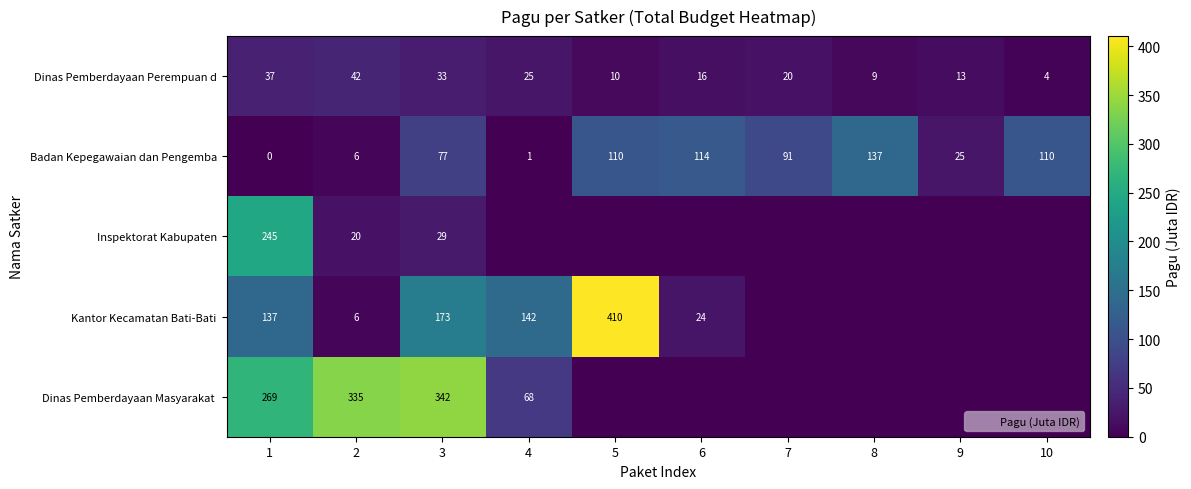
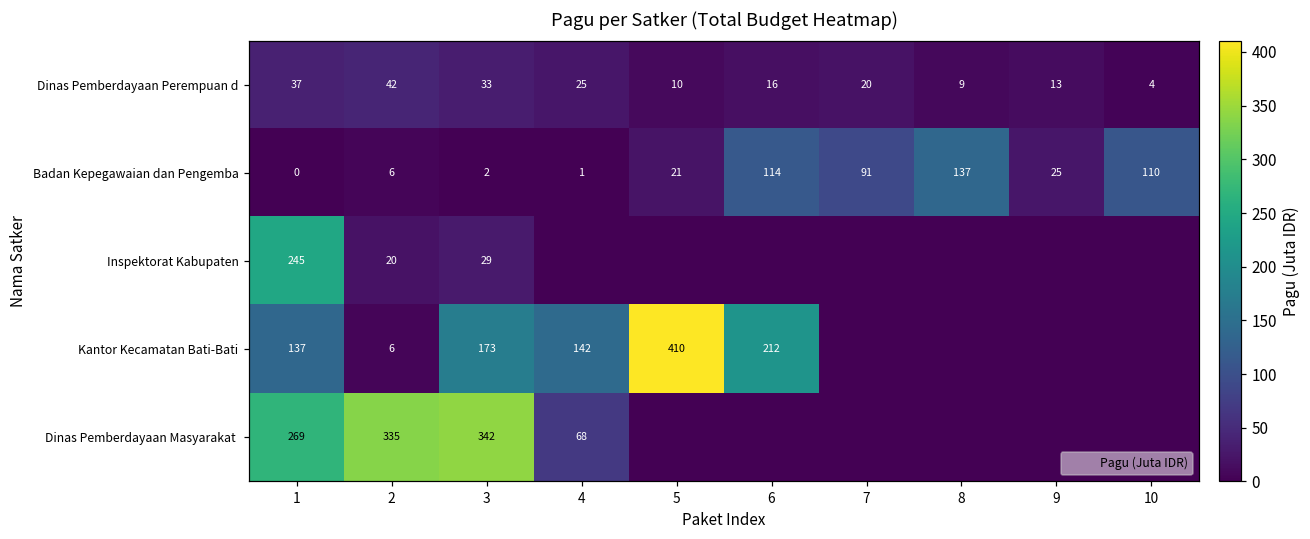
  {
    "Dinas Pemberdayaan Perempuan d": {
      "1": 37,
      "2": 42,
      "3": 33,
      "4": 25,
      "5": 10,
      "6": 16,
      "7": 20,
      "8": 9,
      "9": 13,
      "10": 4
    },
    "Badan Kepegawaian dan Pengemba": {
      "1": 0,
      "2": 6,
-     "3": 77,
+     "3": 2,
      "4": 1,
-     "5": 110,
+     "5": 21,
      "6": 114,
      "7": 91,
      "8": 137,
      "9": 25,
      "10": 110
    },
    "Inspektorat Kabupaten": {
      "1": 245,
      "2": 20,
      "3": 29
    },
    "Kantor Kecamatan Bati-Bati": {
      "1": 137,
      "2": 6,
      "3": 173,
      "4": 142,
      "5": 410,
-     "6": 24
+     "6": 212
    },
    "Dinas Pemberdayaan Masyarakat": {
      "1": 269,
      "2": 335,
      "3": 342,
      "4": 68
    }
  }
